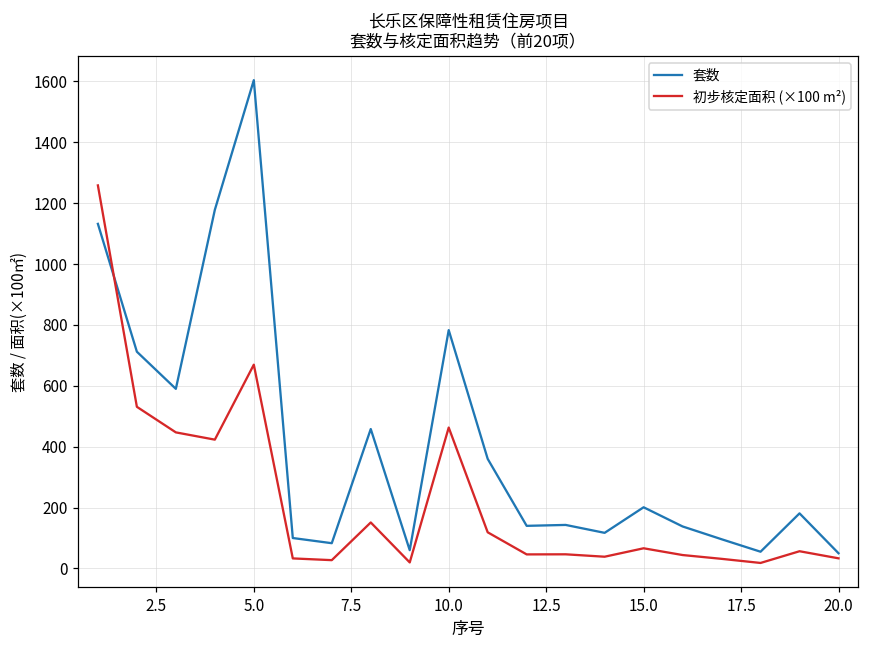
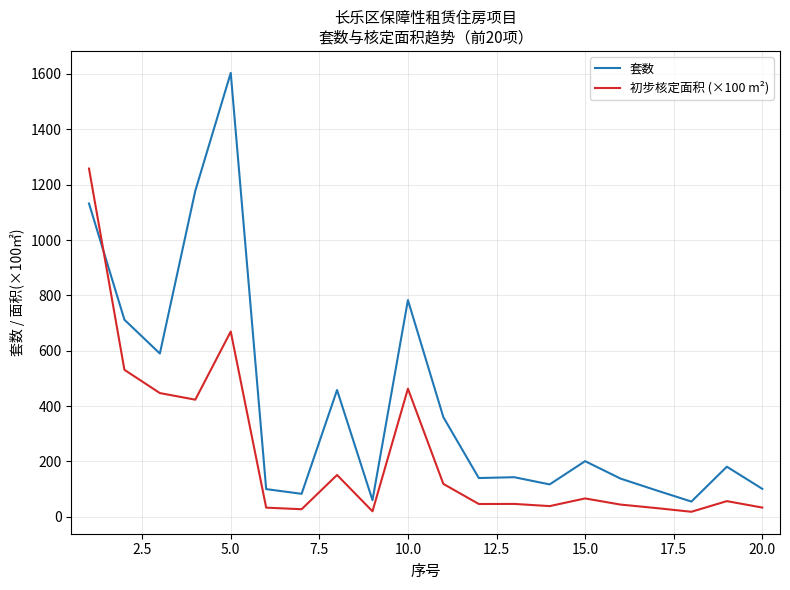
  {
    "套数": {
      "5.0": 1600,
      "10.0": 780,
      "15.0": 200,
-     "20.0": 50
+     "20.0": 100
    },
    "初步核定面积 (×100 m²)": {
      "5.0": 670,
      "10.0": 460,
      "15.0": 70,
      "20.0": 30
    }
  }
